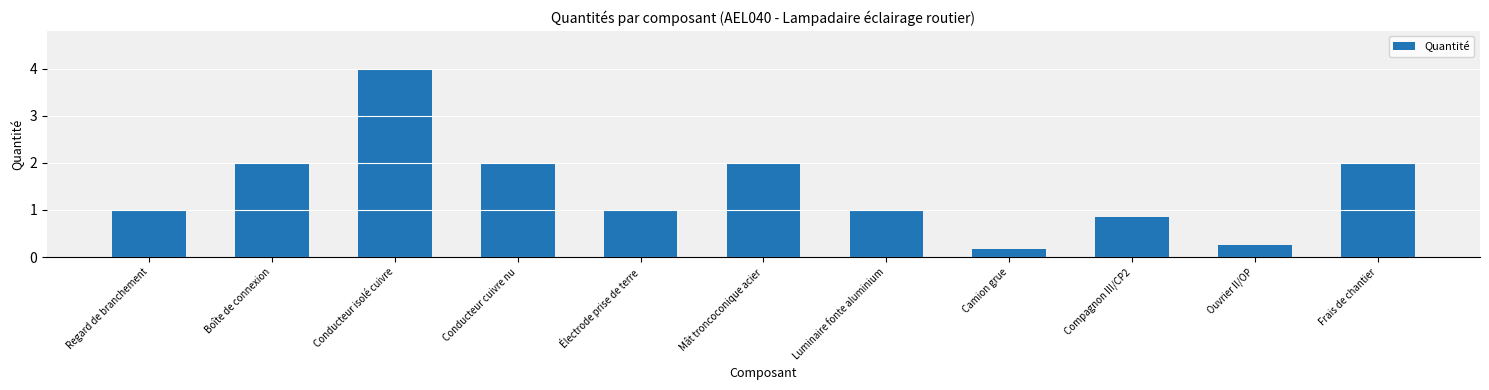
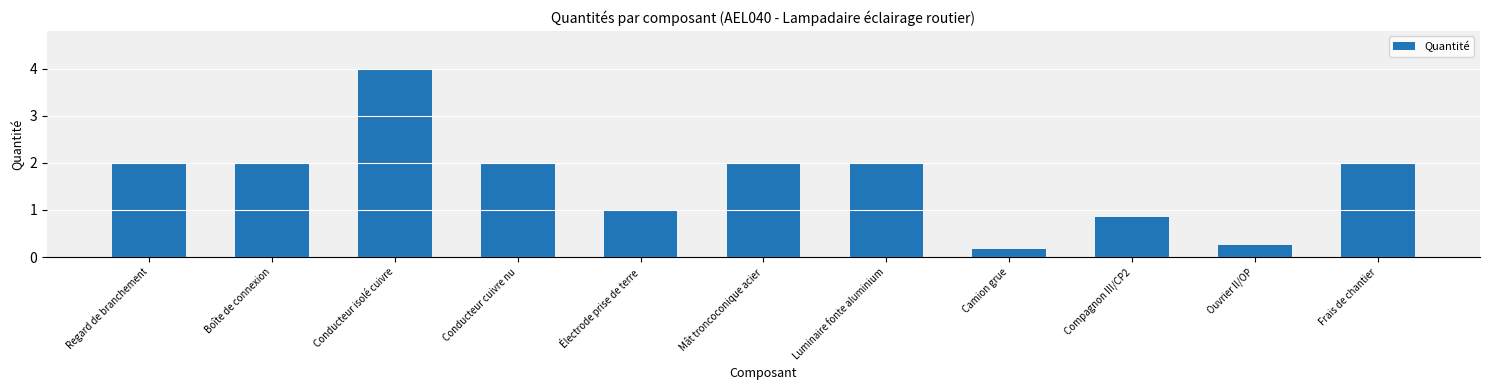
  {
-   "Regard de branchement": 1,
+   "Regard de branchement": 2,
    "Boîte de connexion": 2,
    "Conducteur isolé cuivre": 4,
    "Conducteur cuivre nu": 2,
    "Électrode prise de terre": 1,
    "Mât troncoconique acier": 2,
-   "Luminaire fonte aluminium": 1,
+   "Luminaire fonte aluminium": 2,
    "Camion grue": 0.2,
    "Compagnon III/CP2": 0.8,
    "Ouvrier II/OP": 0.3,
    "Frais de chantier": 2
  }
